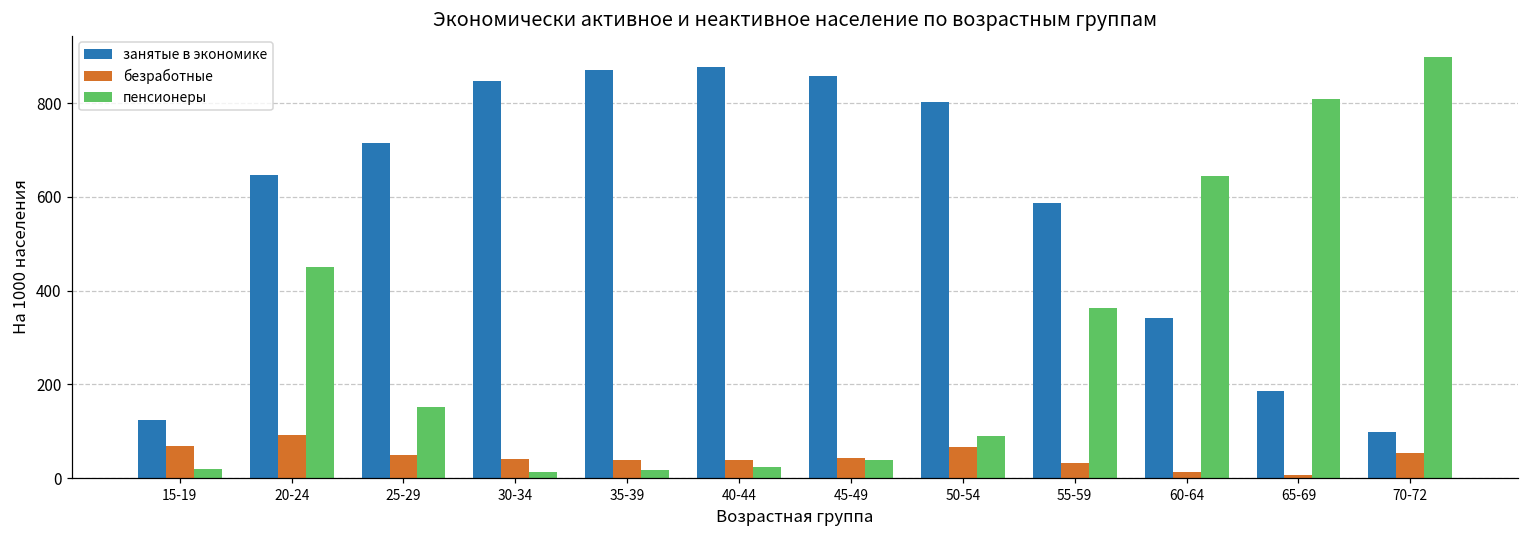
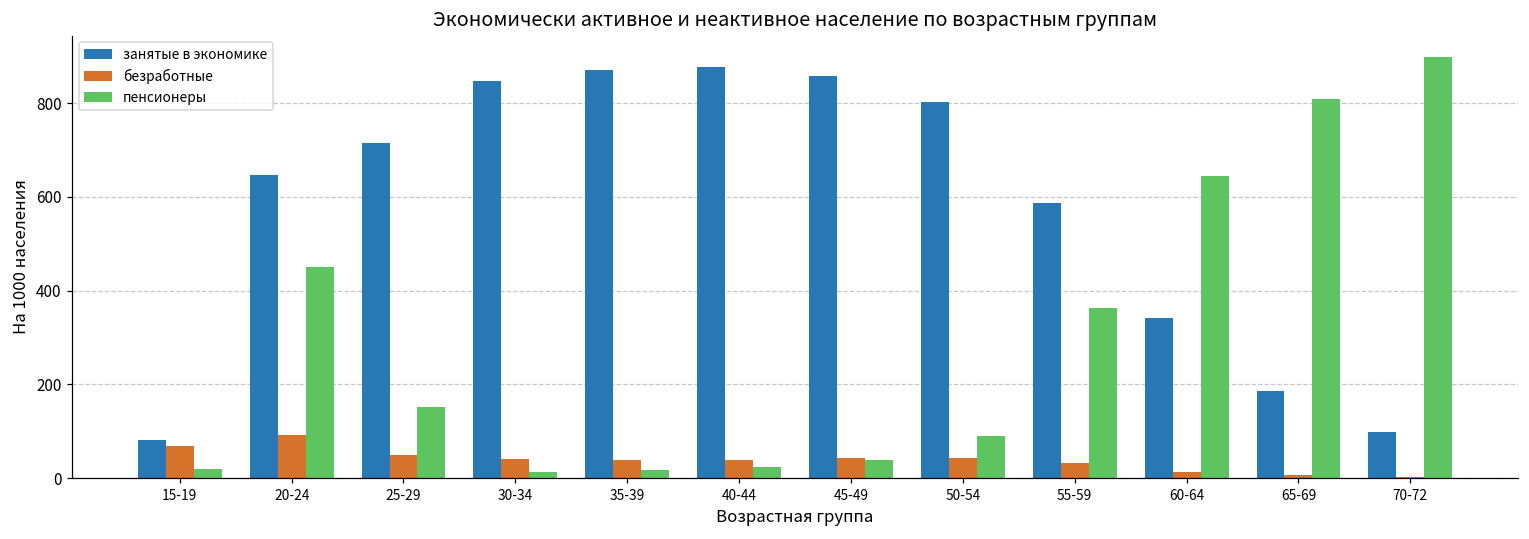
  {
    "занятые в экономике": {
-     "15-19": 120,
+     "15-19": 80,
      "20-24": 650,
      "25-29": 710,
      "30-34": 850,
      "35-39": 870,
      "40-44": 880,
      "45-49": 860,
      "50-54": 800,
      "55-59": 590,
      "60-64": 340,
      "65-69": 190,
      "70-72": 100
    },
    "безработные": {
      "15-19": 70,
      "20-24": 90,
      "25-29": 50,
      "30-34": 40,
      "35-39": 40,
      "40-44": 40,
      "45-49": 40,
-     "50-54": 70,
+     "50-54": 40,
      "55-59": 30,
      "60-64": 10,
      "65-69": 10,
-     "70-72": 50
+     "70-72": 0
    },
    "пенсионеры": {
      "15-19": 20,
      "20-24": 450,
      "25-29": 150,
      "30-34": 10,
      "35-39": 20,
      "40-44": 20,
      "45-49": 40,
      "50-54": 90,
      "55-59": 360,
      "60-64": 640,
      "65-69": 810,
      "70-72": 900
    }
  }
